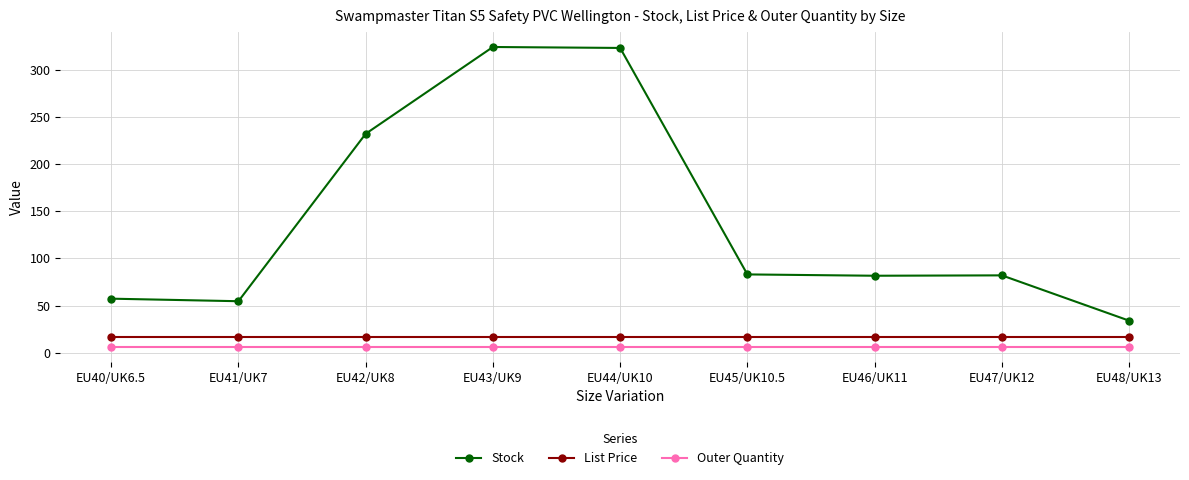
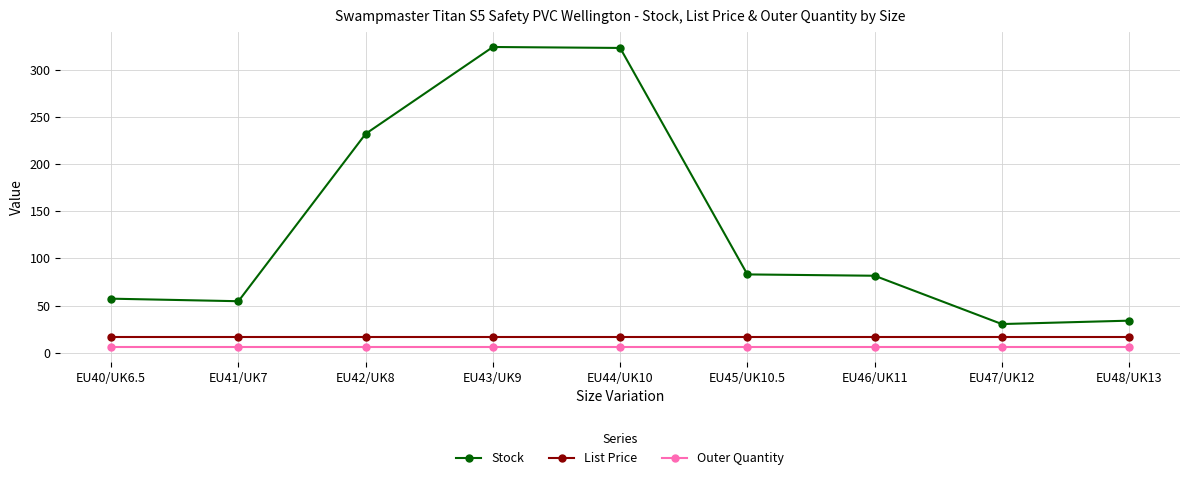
  {
    "Stock": {
      "EU40/UK6.5": 60,
      "EU41/UK7": 50,
      "EU42/UK8": 230,
      "EU43/UK9": 320,
      "EU44/UK10": 320,
      "EU45/UK10.5": 80,
      "EU46/UK11": 80,
-     "EU47/UK12": 80,
+     "EU47/UK12": 30,
      "EU48/UK13": 30
    },
    "List Price": {
      "EU40/UK6.5": 20,
      "EU41/UK7": 20,
      "EU42/UK8": 20,
      "EU43/UK9": 20,
      "EU44/UK10": 20,
      "EU45/UK10.5": 20,
      "EU46/UK11": 20,
      "EU47/UK12": 20,
      "EU48/UK13": 20
    },
    "Outer Quantity": {
      "EU40/UK6.5": 10,
      "EU41/UK7": 10,
      "EU42/UK8": 10,
      "EU43/UK9": 10,
      "EU44/UK10": 10,
      "EU45/UK10.5": 10,
      "EU46/UK11": 10,
      "EU47/UK12": 10,
      "EU48/UK13": 10
    }
  }
